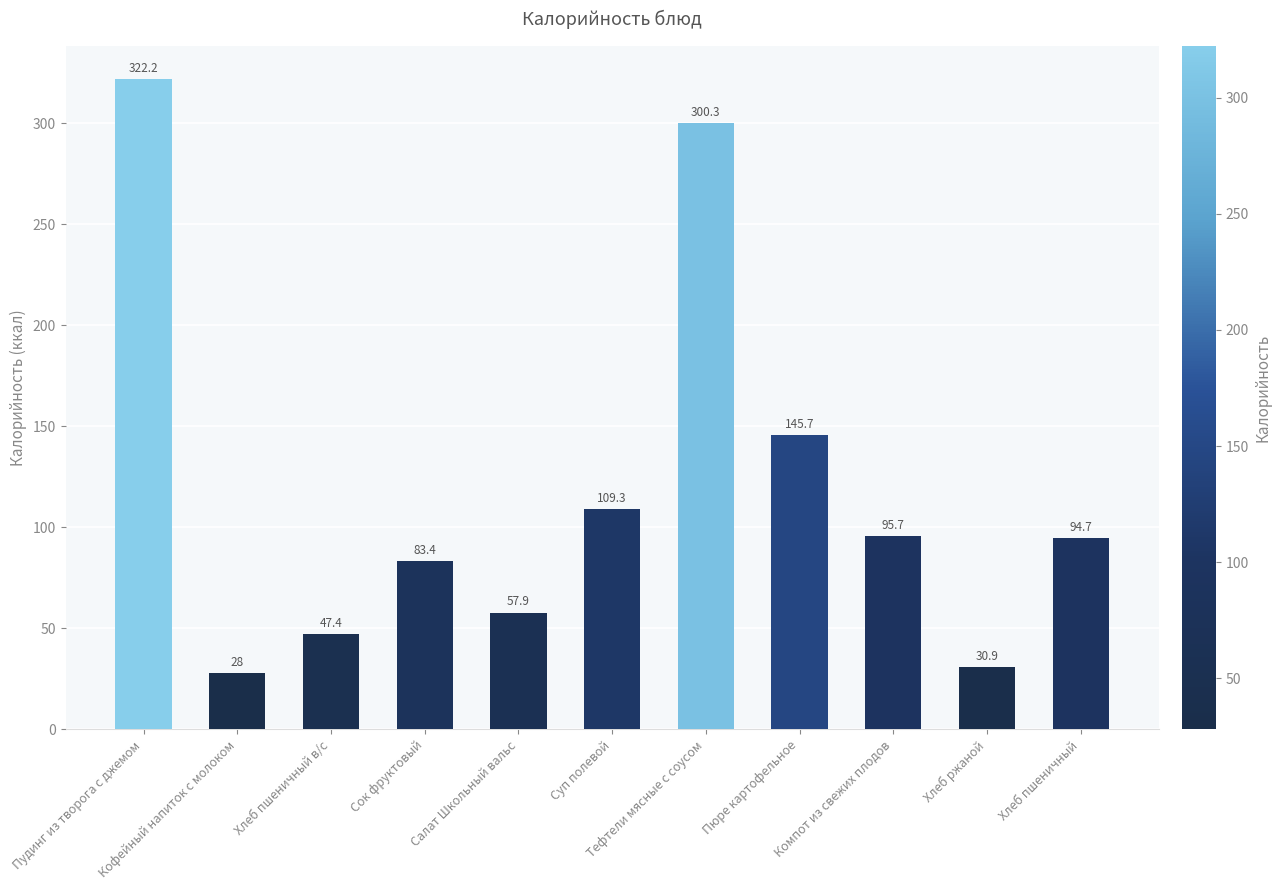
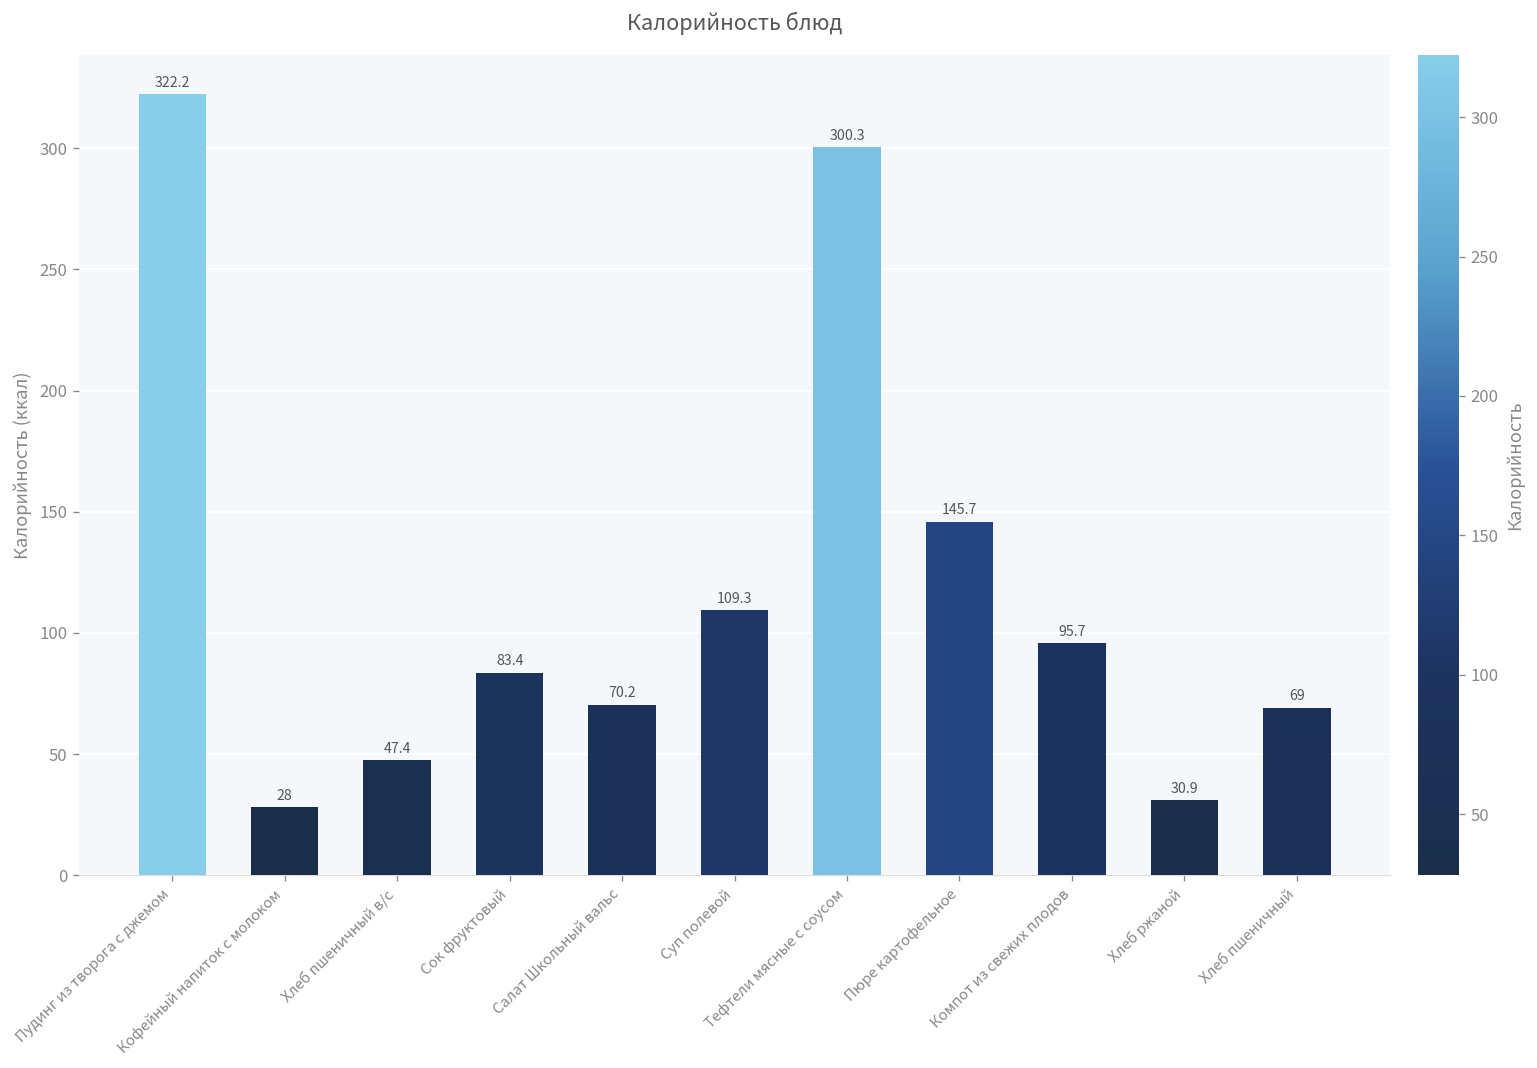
  {
    "Пудинг из творога с джемом": 322.2,
    "Кофейный напиток с молоком": 28,
    "Хлеб пшеничный в/с": 47.4,
    "Сок фруктовый": 83.4,
-   "Салат Школьный вальс": 57.9,
+   "Салат Школьный вальс": 70.2,
    "Суп полевой": 109.3,
    "Тефтели мясные с соусом": 300.3,
    "Пюре картофельное": 145.7,
    "Компот из свежих плодов": 95.7,
    "Хлеб ржаной": 30.9,
-   "Хлеб пшеничный": 94.7
+   "Хлеб пшеничный": 69
  }
